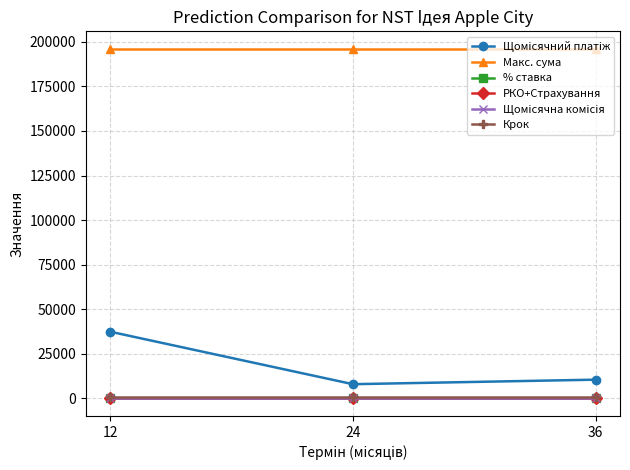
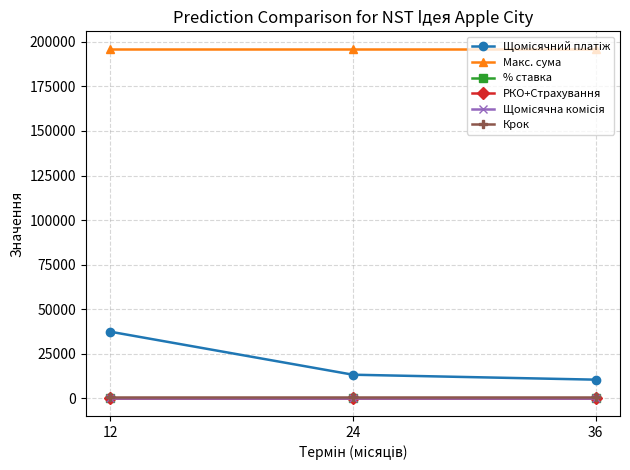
  {
    "Щомісячний платіж": {
      "12": 37000,
-     "24": 8000,
+     "24": 13000,
      "36": 11000
    },
    "Макс. сума": {
      "12": 196000,
      "24": 196000
    }
  }
